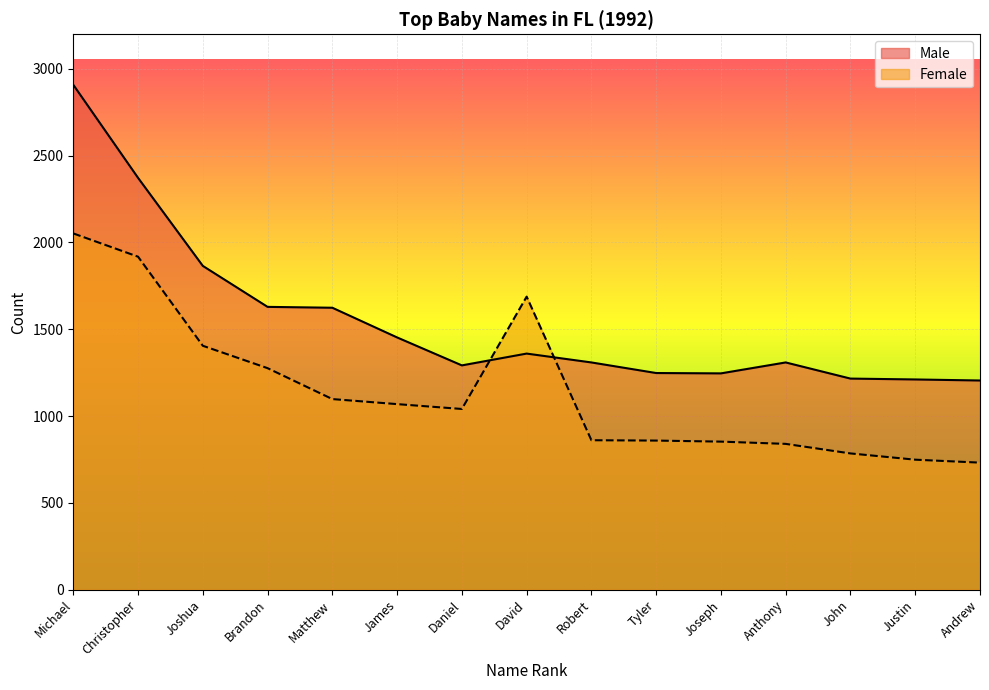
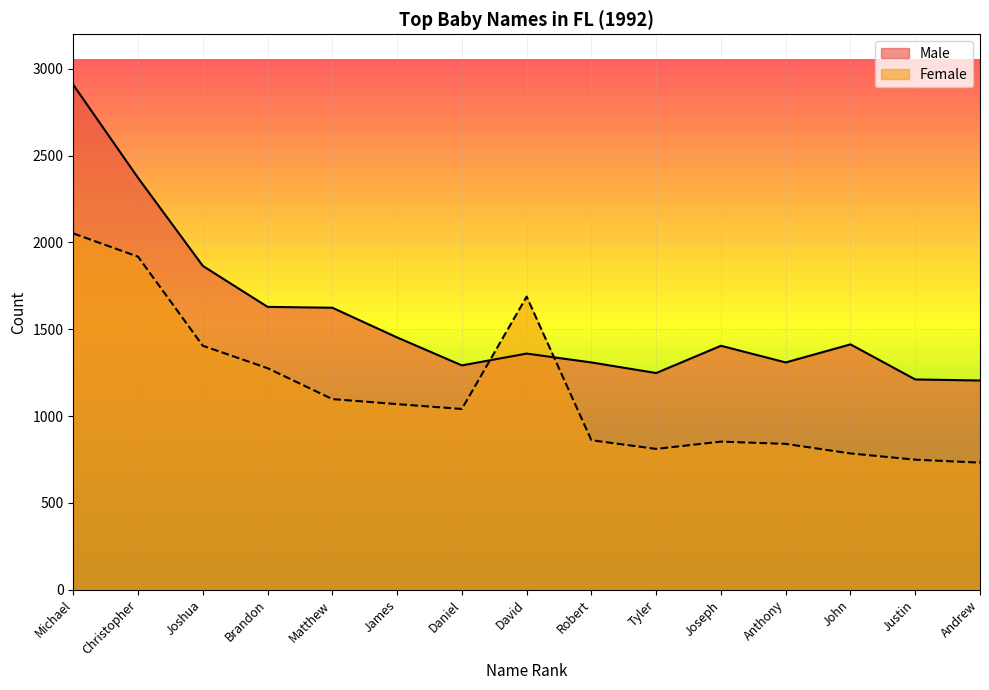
  {
    "Male": {
      "Michael": 2910,
      "Christopher": 2370,
      "Joshua": 1870,
      "Brandon": 1630,
      "Matthew": 1620,
      "James": 1450,
      "Daniel": 1290,
      "David": 1360,
      "Robert": 1310,
      "Tyler": 1250,
-     "Joseph": 1250,
+     "Joseph": 1410,
      "Anthony": 1310,
-     "John": 1220,
+     "John": 1410,
      "Justin": 1210,
      "Andrew": 1210
    },
    "Female": {
      "Michael": 2050,
      "Christopher": 1920,
      "Joshua": 1410,
      "Brandon": 1280,
      "Matthew": 1100,
      "James": 1070,
      "Daniel": 1040,
      "David": 1690,
      "Robert": 860,
-     "Tyler": 860,
+     "Tyler": 810,
      "Joseph": 850,
      "Anthony": 840,
      "John": 790,
      "Justin": 750,
      "Andrew": 730
    }
  }
